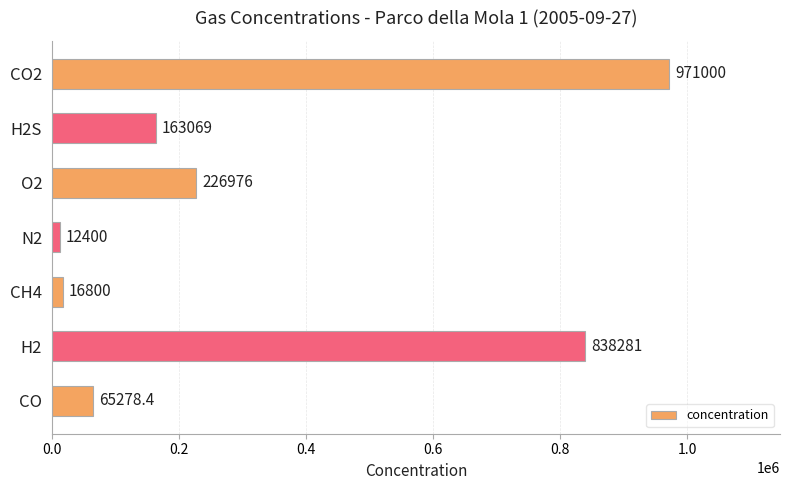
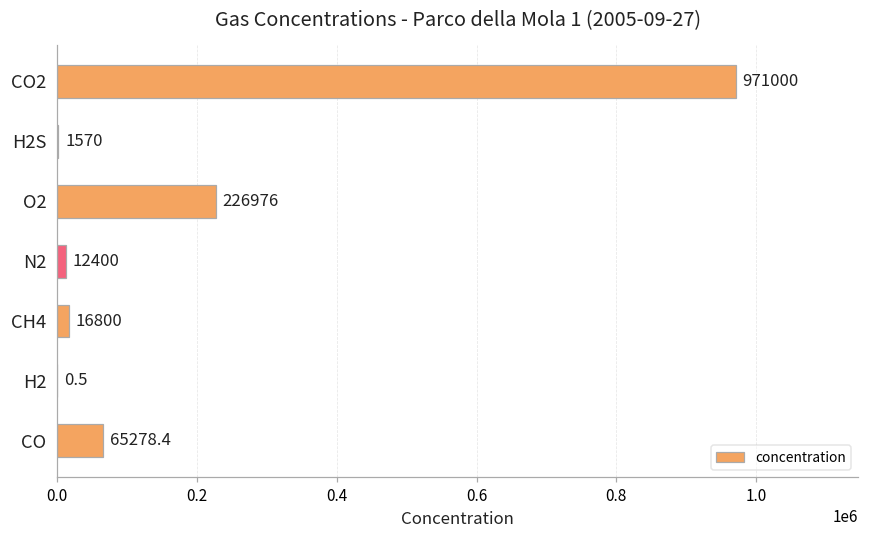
  {
    "CO2": 971000,
-   "H2S": 163069,
+   "H2S": 1570,
    "O2": 226976,
    "N2": 12400,
    "CH4": 16800,
-   "H2": 838281,
+   "H2": 0.5,
    "CO": 65278.4
  }
